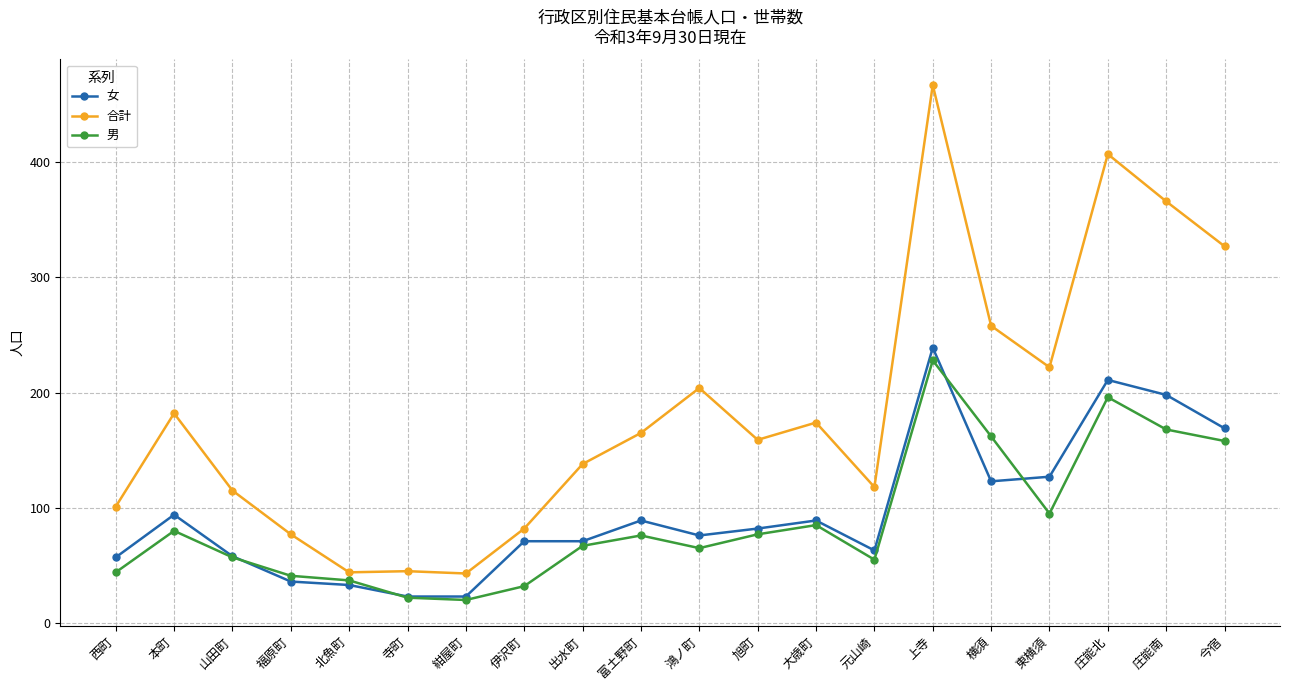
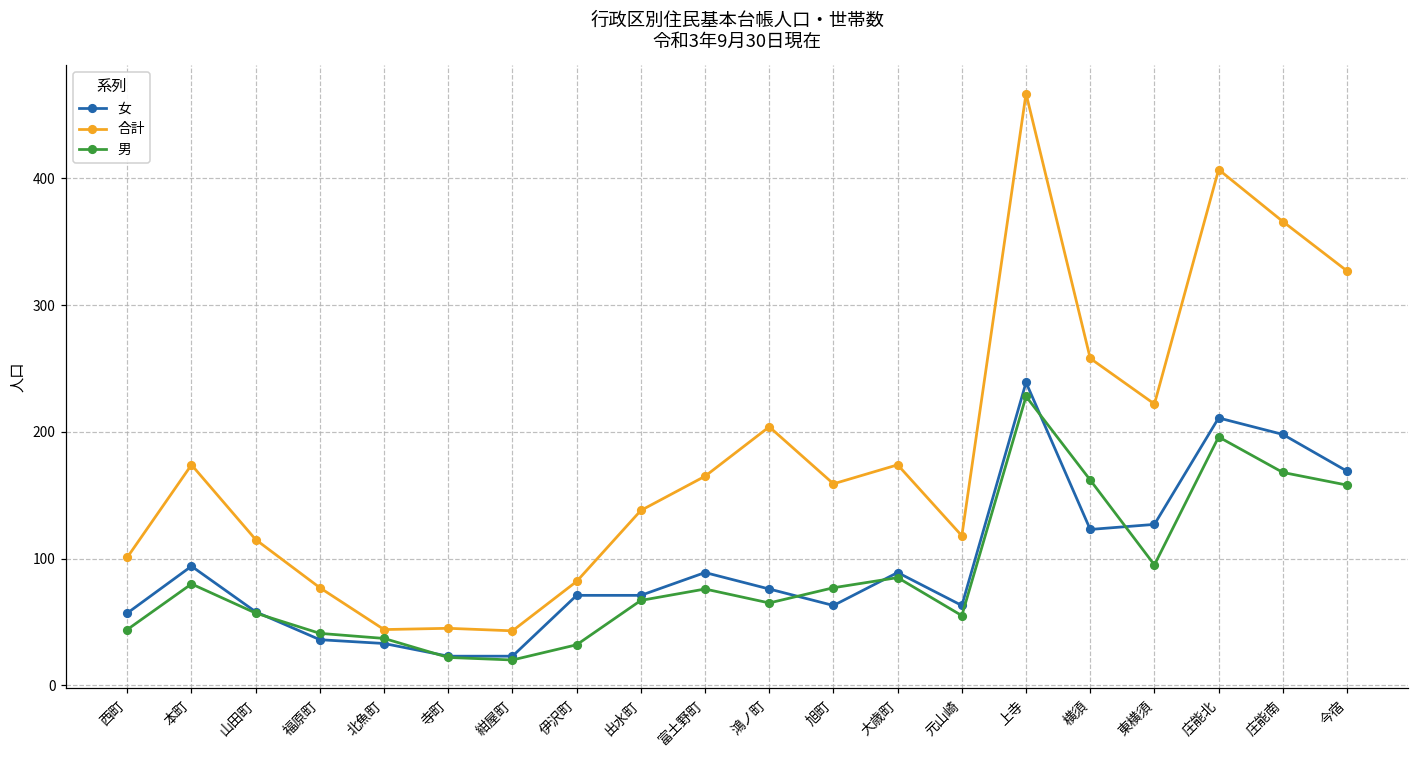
  {
    "女": {
      "西町": 57,
      "本町": 94,
      "福原町": 36,
      "北魚町": 33,
      "紺屋町": 23,
      "伊沢町": 71,
      "出水町": 71,
      "富土野町": 89,
      "鴻ノ町": 76,
-     "旭町": 82,
+     "旭町": 63,
      "大歳町": 89,
      "元山崎": 63,
      "上寺": 239,
      "横須": 123,
      "東横須": 127,
      "庄能北": 211,
      "庄能南": 198,
      "今宿": 169
    },
    "合計": {
      "西町": 101,
-     "本町": 182,
+     "本町": 174,
      "山田町": 115,
      "福原町": 77,
      "北魚町": 44,
      "寺町": 45,
      "紺屋町": 43,
      "伊沢町": 82,
      "出水町": 138,
      "富土野町": 165,
      "鴻ノ町": 204,
      "旭町": 159,
      "大歳町": 174,
      "元山崎": 118,
      "上寺": 467,
      "横須": 258,
      "東横須": 222,
      "庄能北": 407,
      "庄能南": 366,
      "今宿": 327
    },
    "男": {
      "西町": 44,
      "本町": 80,
      "福原町": 41,
      "北魚町": 37,
      "紺屋町": 20,
      "伊沢町": 32,
      "出水町": 67,
      "富土野町": 76,
      "鴻ノ町": 65,
      "旭町": 77,
      "大歳町": 85,
      "元山崎": 55,
      "上寺": 228,
      "横須": 162,
      "東横須": 95,
      "庄能北": 196,
      "庄能南": 168,
      "今宿": 158
    }
  }
